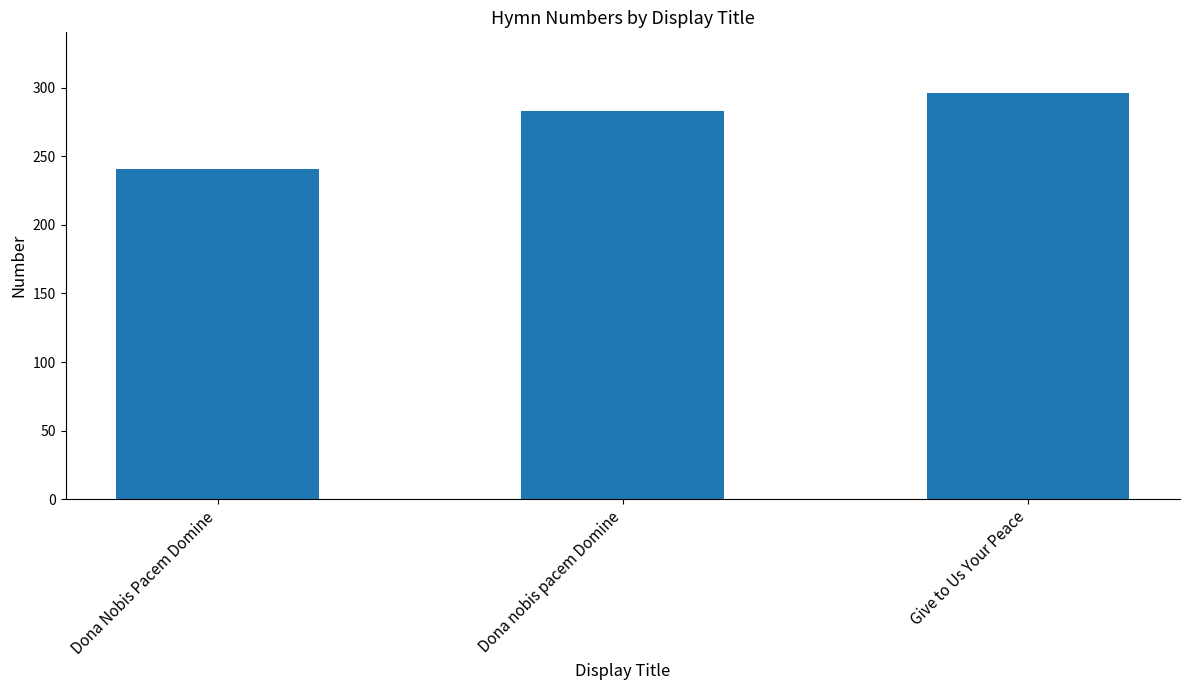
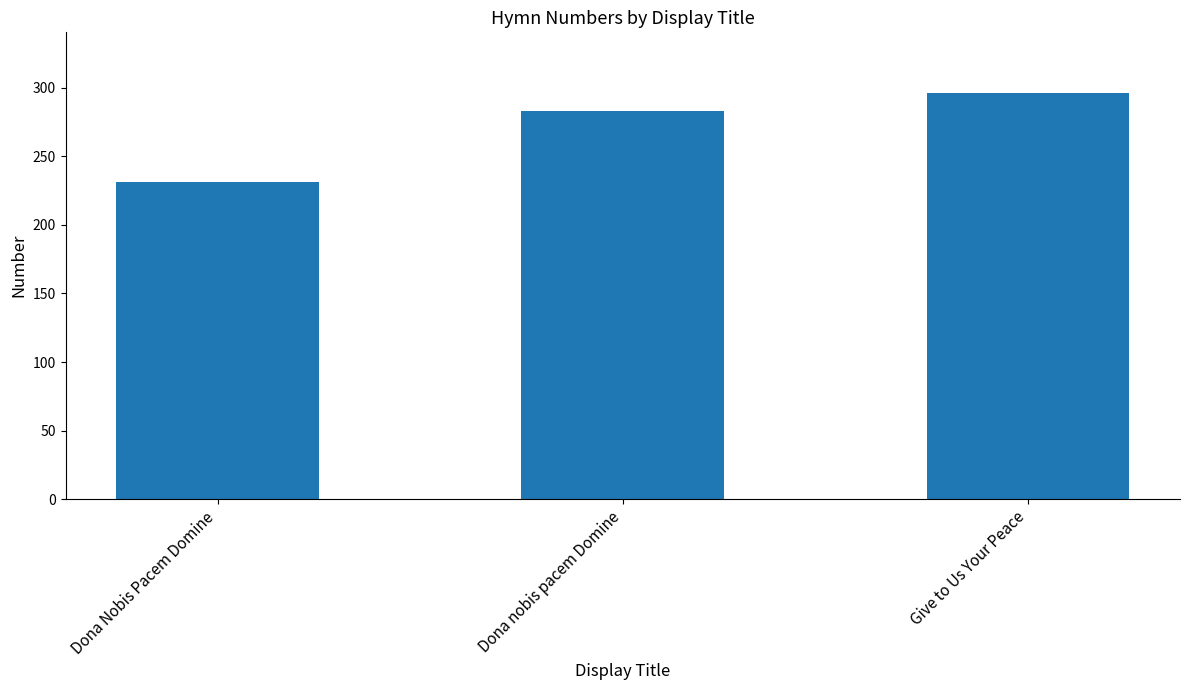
  {
-   "Dona Nobis Pacem Domine": 241,
+   "Dona Nobis Pacem Domine": 231,
    "Dona nobis pacem Domine": 283,
    "Give to Us Your Peace": 296
  }
